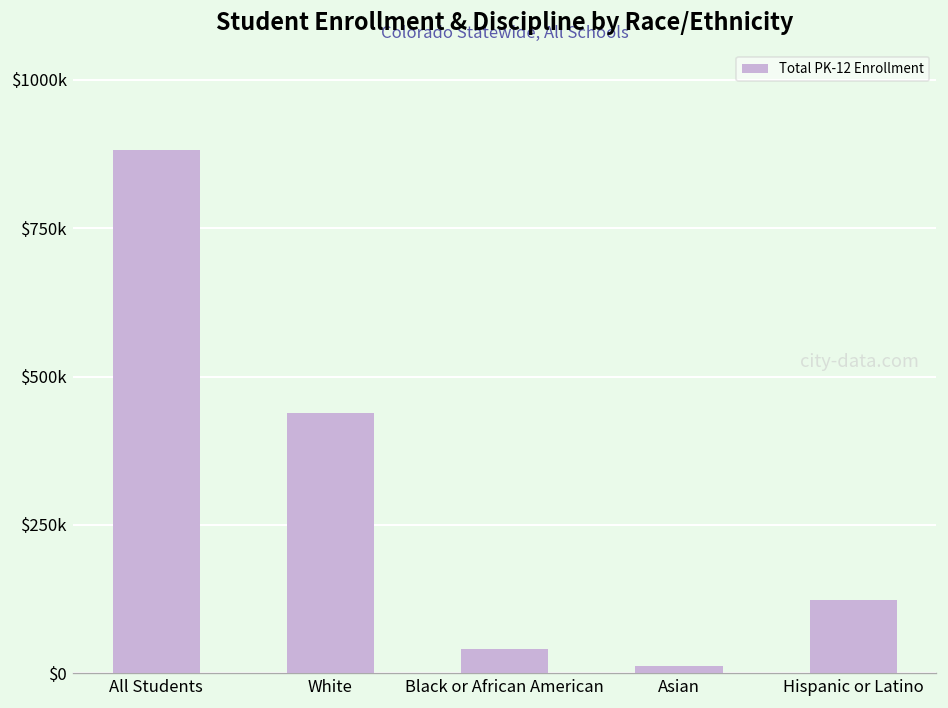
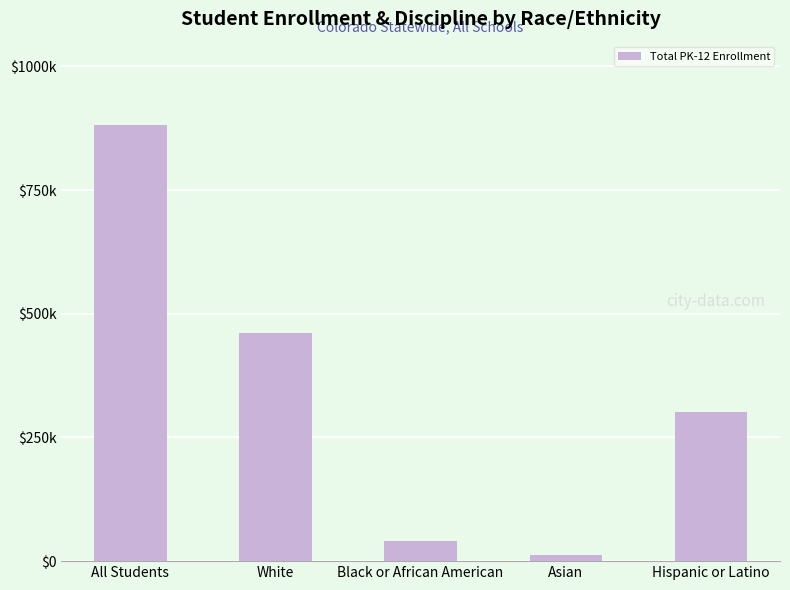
  {
    "All Students": "$880000",
-   "White": "$440000",
+   "White": "$460000",
    "Black or African American": "$40000",
    "Asian": "$10000",
-   "Hispanic or Latino": "$120000"
+   "Hispanic or Latino": "$300000"
  }
